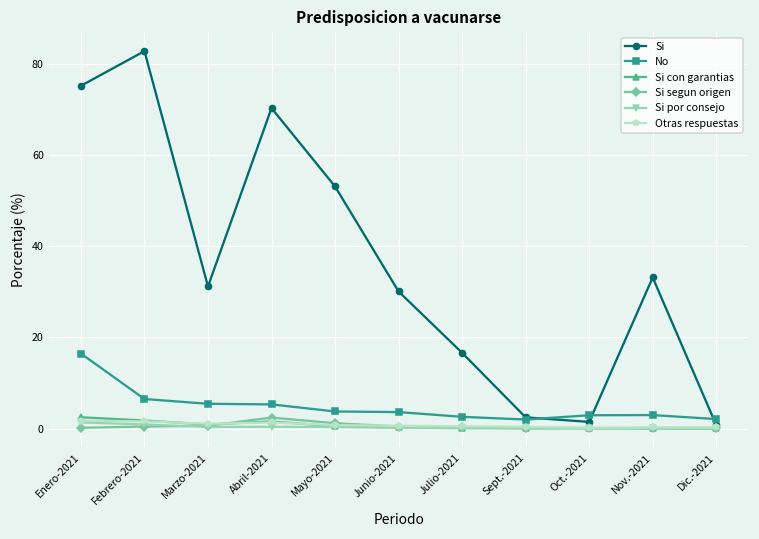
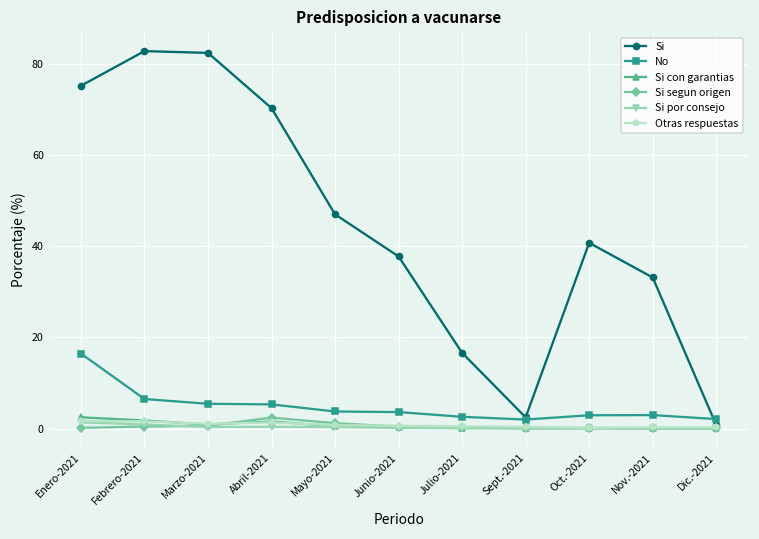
  {
    "Si": {
      "Enero-2021": 75,
      "Febrero-2021": 83,
-     "Marzo-2021": 31,
+     "Marzo-2021": 83,
      "Abril-2021": 70,
-     "Mayo-2021": 53,
-     "Junio-2021": 30,
+     "Mayo-2021": 47,
+     "Junio-2021": 38,
      "Julio-2021": 17,
-     "Oct.-2021": 1,
+     "Oct.-2021": 41,
      "Nov.-2021": 33
    }
  }
